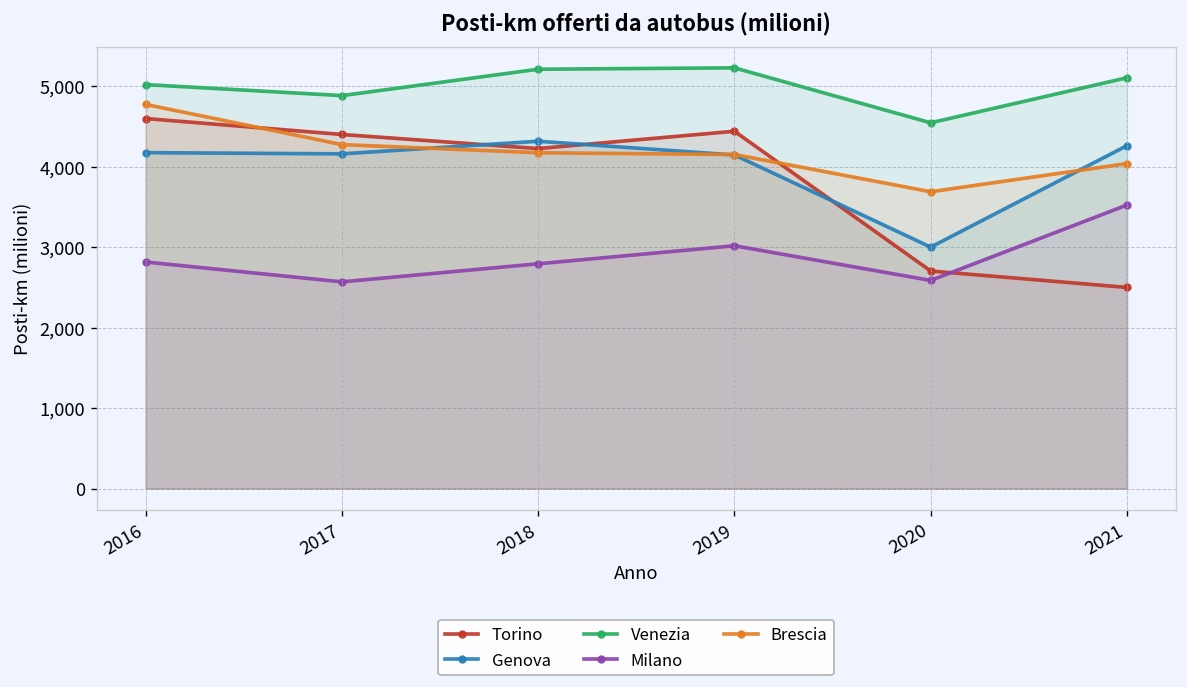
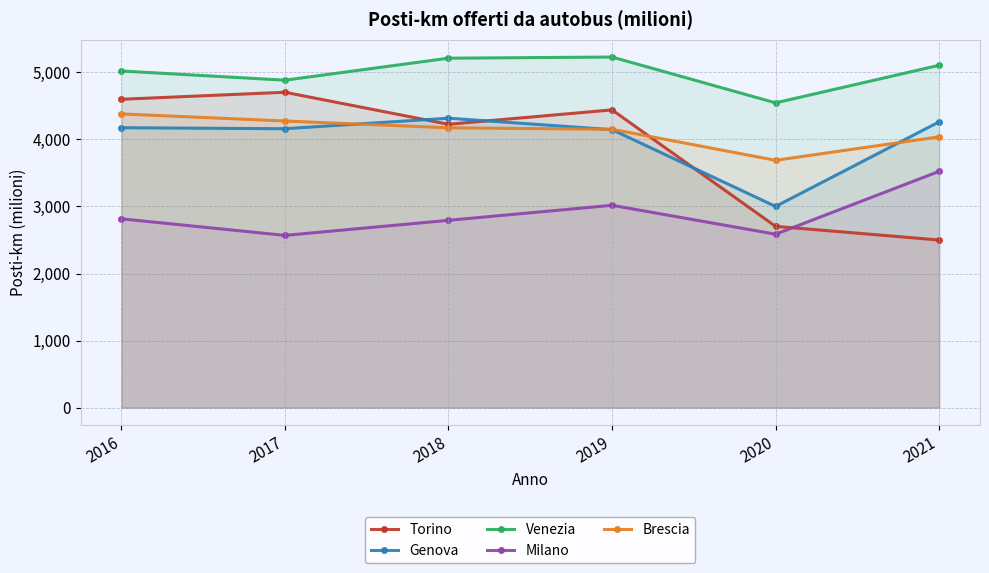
  {
    "Torino": {
      "2016": "4,600",
-     "2017": "4,400",
+     "2017": "4,700",
      "2018": "4,200",
      "2019": "4,400",
      "2020": "2,700",
      "2021": "2,500"
    },
    "Genova": {
      "2016": "4,200",
      "2017": "4,200",
      "2018": "4,300",
      "2020": "3,000",
      "2021": "4,300"
    },
    "Venezia": {
      "2016": "5,000",
      "2017": "4,900",
      "2018": "5,200",
      "2019": "5,200",
      "2020": "4,500",
      "2021": "5,100"
    },
    "Milano": {
      "2016": "2,800",
      "2017": "2,600",
      "2018": "2,800",
      "2019": "3,000",
      "2020": "2,600",
      "2021": "3,500"
    },
    "Brescia": {
-     "2016": "4,800",
+     "2016": "4,400",
      "2017": "4,300",
      "2018": "4,200",
      "2020": "3,700",
      "2021": "4,000"
    }
  }
